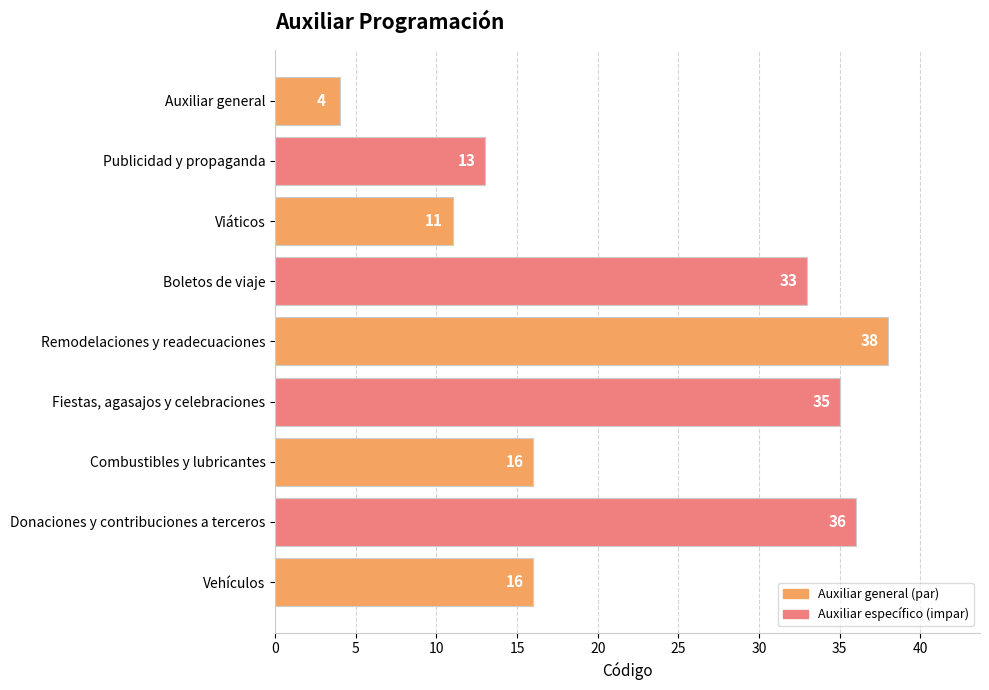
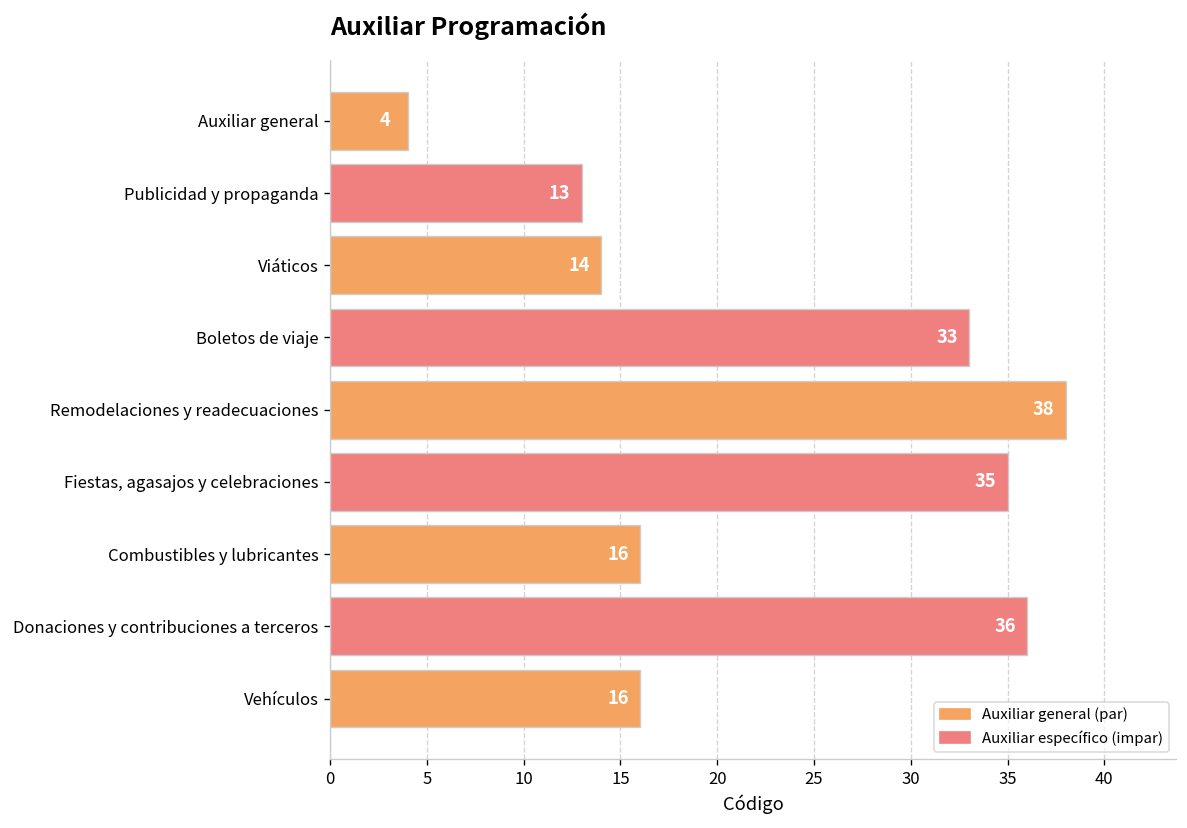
  {
    "Auxiliar general": 4,
    "Publicidad y propaganda": 13,
-   "Viáticos": 11,
+   "Viáticos": 14,
    "Boletos de viaje": 33,
    "Remodelaciones y readecuaciones": 38,
    "Fiestas, agasajos y celebraciones": 35,
    "Combustibles y lubricantes": 16,
    "Donaciones y contribuciones a terceros": 36,
    "Vehículos": 16
  }
